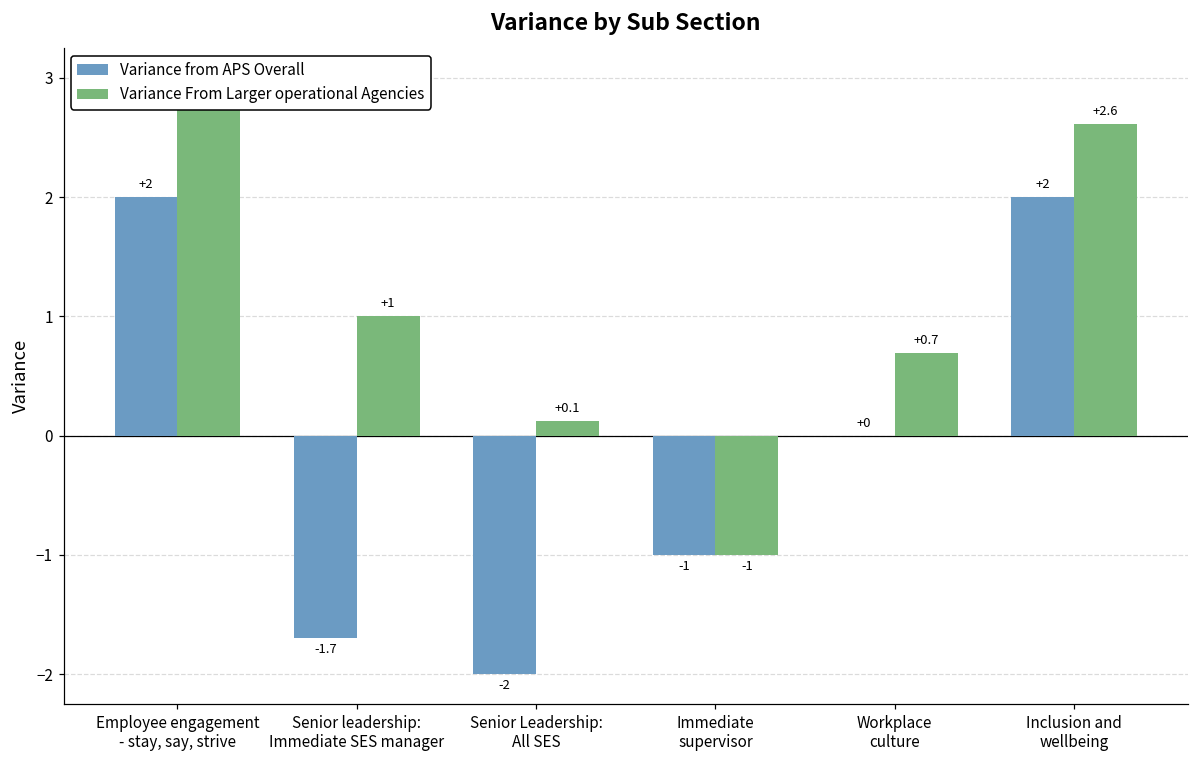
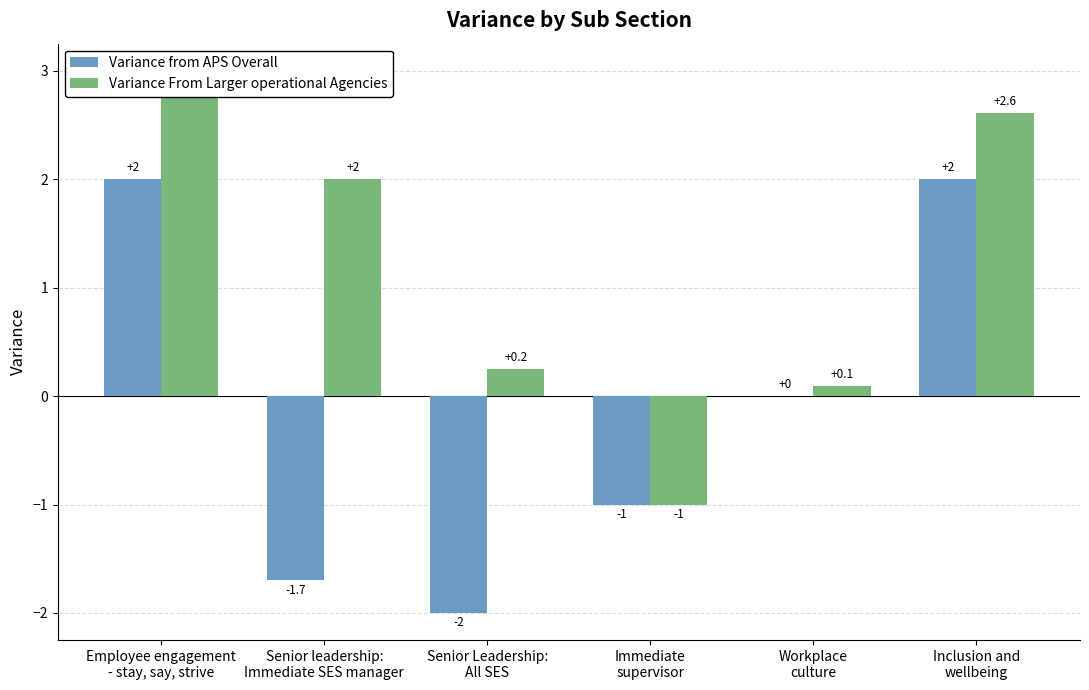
  {
    "Variance from APS Overall": {
      "Employee engagement - stay, say, strive": "+2",
      "Senior leadership: Immediate SES manager": "-1.7",
      "Senior Leadership: All SES": "-2",
      "Immediate supervisor": "-1",
      "Workplace culture": "+0",
      "Inclusion and wellbeing": "+2"
    },
    "Variance From Larger operational Agencies": {
-     "Senior leadership: Immediate SES manager": "+1",
-     "Senior Leadership: All SES": "+0.1",
+     "Senior leadership: Immediate SES manager": "+2",
+     "Senior Leadership: All SES": "+0.2",
      "Immediate supervisor": "-1",
-     "Workplace culture": "+0.7",
+     "Workplace culture": "+0.1",
      "Inclusion and wellbeing": "+2.6"
    }
  }
